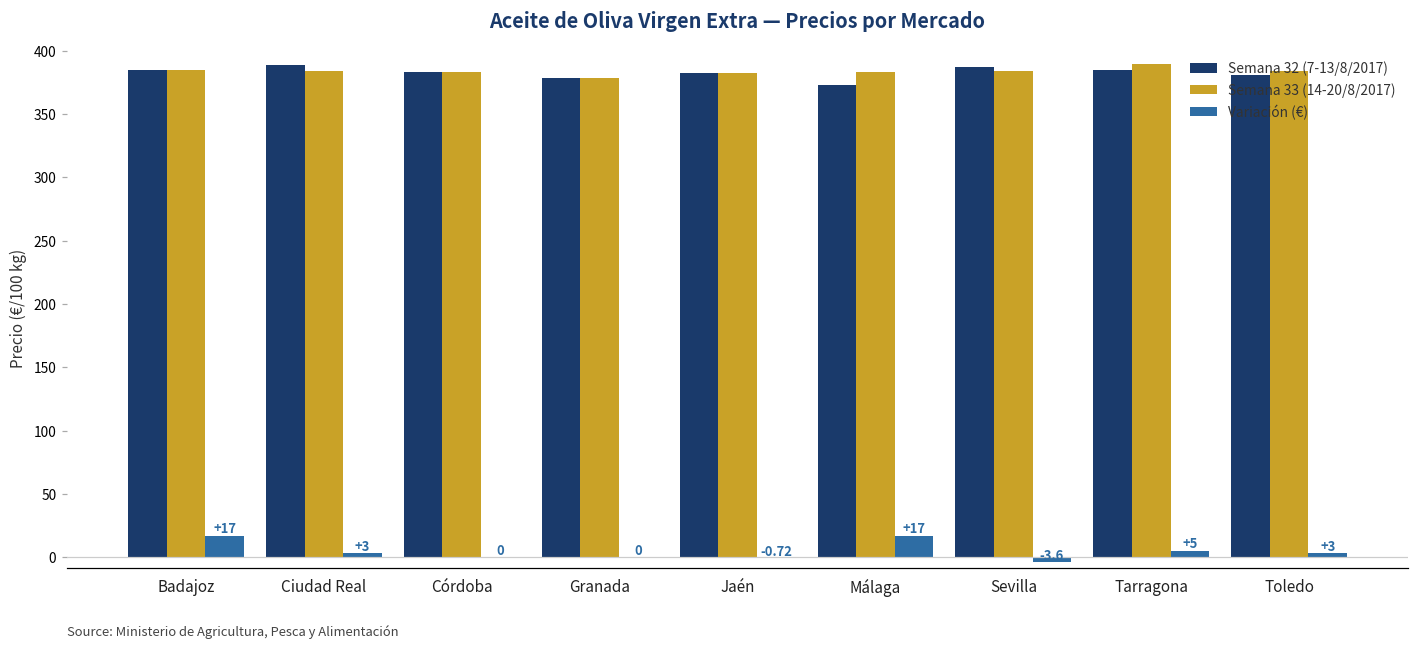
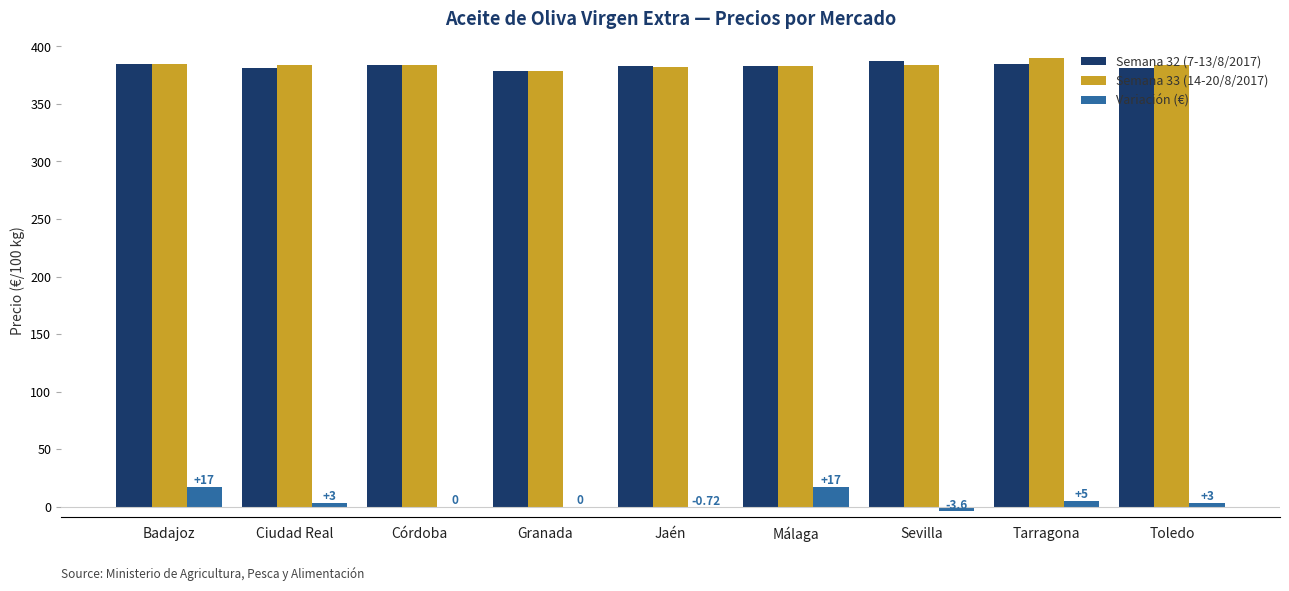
  {
    "Semana 32 (7-13/8/2017)": {
      "Badajoz": "385",
-     "Ciudad Real": "389",
+     "Ciudad Real": "381",
      "Córdoba": "384",
      "Granada": "379",
      "Jaén": "383",
-     "Málaga": "373",
+     "Málaga": "383",
      "Sevilla": "388",
      "Tarragona": "385",
      "Toledo": "381"
    },
    "Semana 33 (14-20/8/2017)": {
      "Badajoz": "385",
      "Ciudad Real": "384",
      "Córdoba": "384",
      "Granada": "379",
      "Jaén": "382",
      "Málaga": "383",
      "Sevilla": "384",
      "Tarragona": "390",
      "Toledo": "384"
    },
    "Variación (€)": {
      "Badajoz": "+17",
      "Ciudad Real": "+3",
      "Córdoba": "0",
      "Granada": "0",
      "Jaén": "-0.72",
      "Málaga": "+17",
      "Sevilla": "-3.6",
      "Tarragona": "+5",
      "Toledo": "+3"
    }
  }
